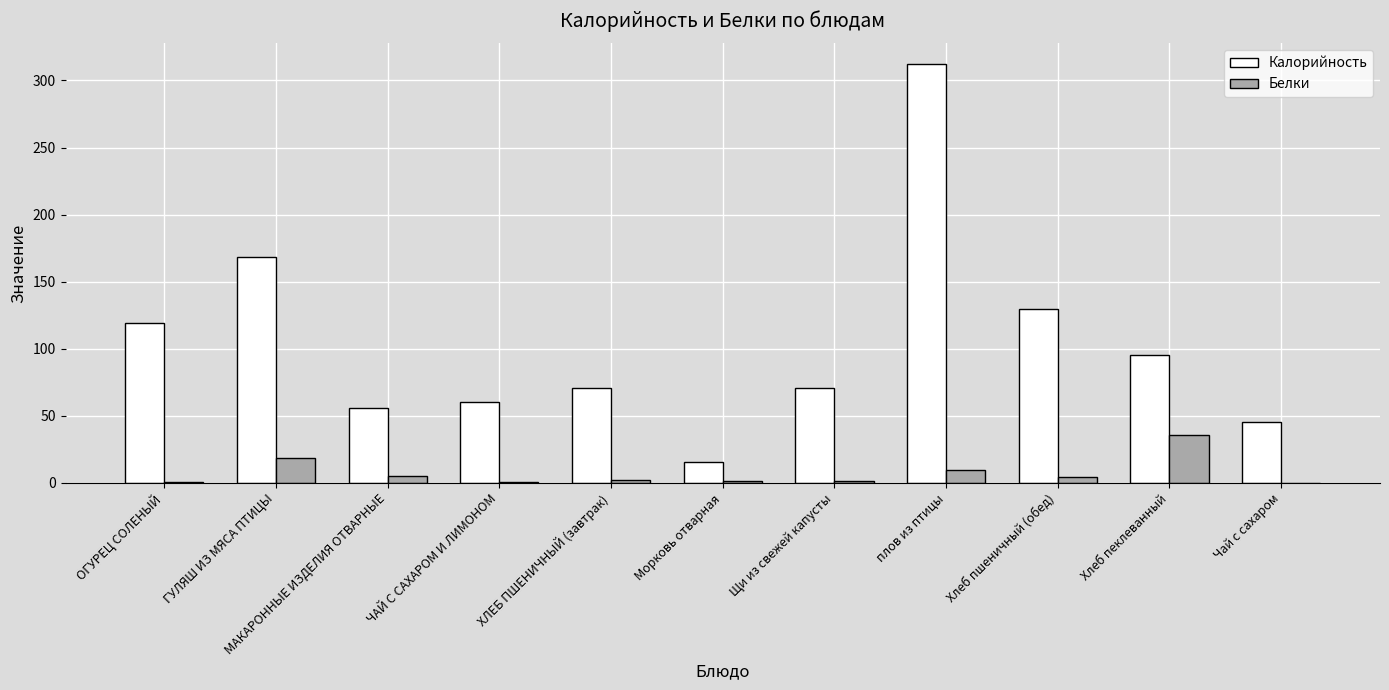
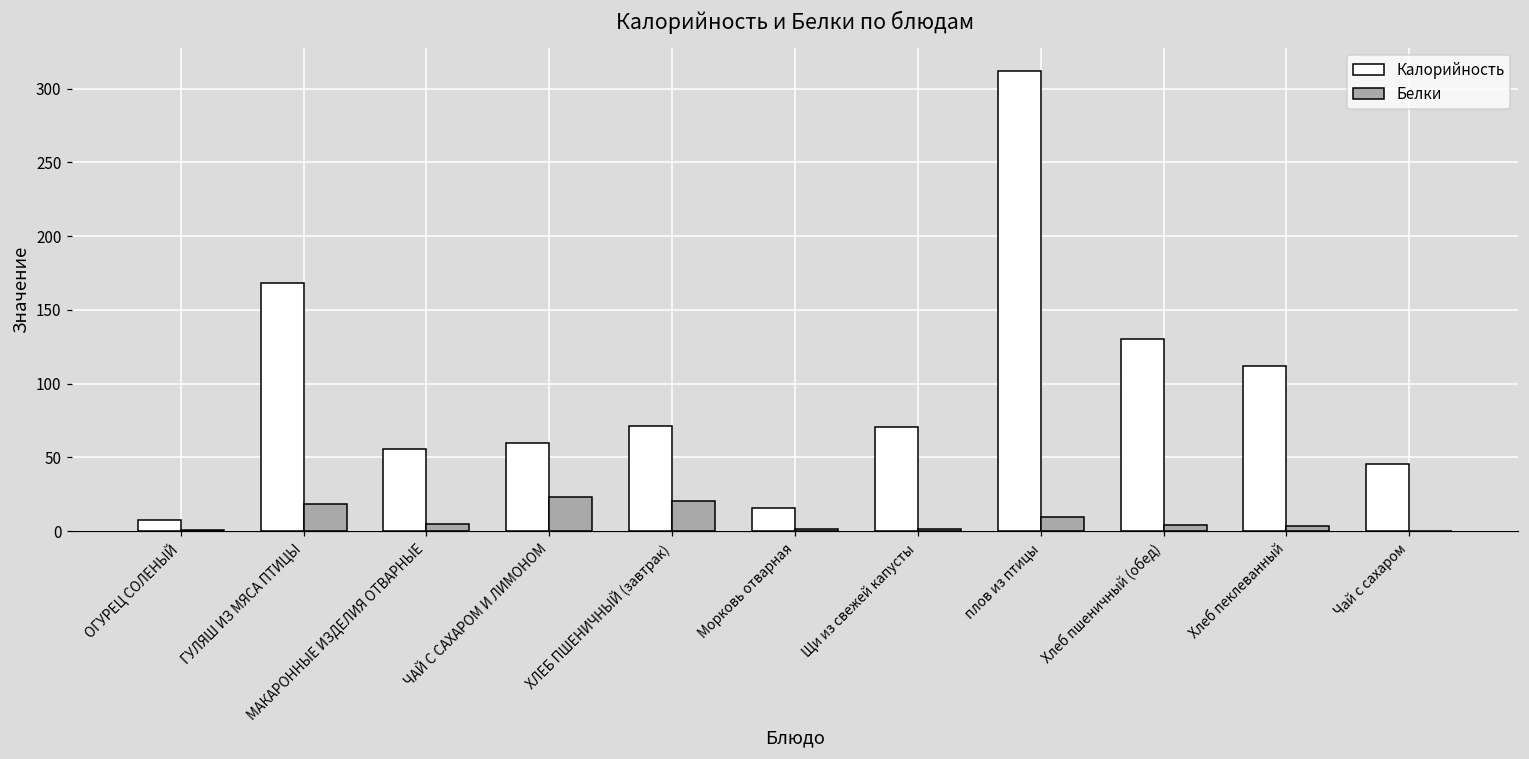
  {
    "Калорийность": {
-     "ОГУРЕЦ СОЛЕНЫЙ": 119,
+     "ОГУРЕЦ СОЛЕНЫЙ": 8,
      "ГУЛЯШ ИЗ МЯСА ПТИЦЫ": 168,
      "МАКАРОННЫЕ ИЗДЕЛИЯ ОТВАРНЫЕ": 56,
      "ЧАЙ С САХАРОМ И ЛИМОНОМ": 60,
      "ХЛЕБ ПШЕНИЧНЫЙ (завтрак)": 71,
      "Морковь отварная": 15,
      "Щи из свежей капусты": 70,
      "плов из птицы": 312,
      "Хлеб пшеничный (обед)": 130,
-     "Хлеб пеклеванный": 95,
+     "Хлеб пеклеванный": 112,
      "Чай с сахаром": 45
    },
    "Белки": {
      "ГУЛЯШ ИЗ МЯСА ПТИЦЫ": 18,
      "МАКАРОННЫЕ ИЗДЕЛИЯ ОТВАРНЫЕ": 5,
-     "ЧАЙ С САХАРОМ И ЛИМОНОМ": 0,
-     "ХЛЕБ ПШЕНИЧНЫЙ (завтрак)": 2,
+     "ЧАЙ С САХАРОМ И ЛИМОНОМ": 23,
+     "ХЛЕБ ПШЕНИЧНЫЙ (завтрак)": 20,
      "плов из птицы": 9,
      "Хлеб пшеничный (обед)": 4,
-     "Хлеб пеклеванный": 36
+     "Хлеб пеклеванный": 4
    }
  }
